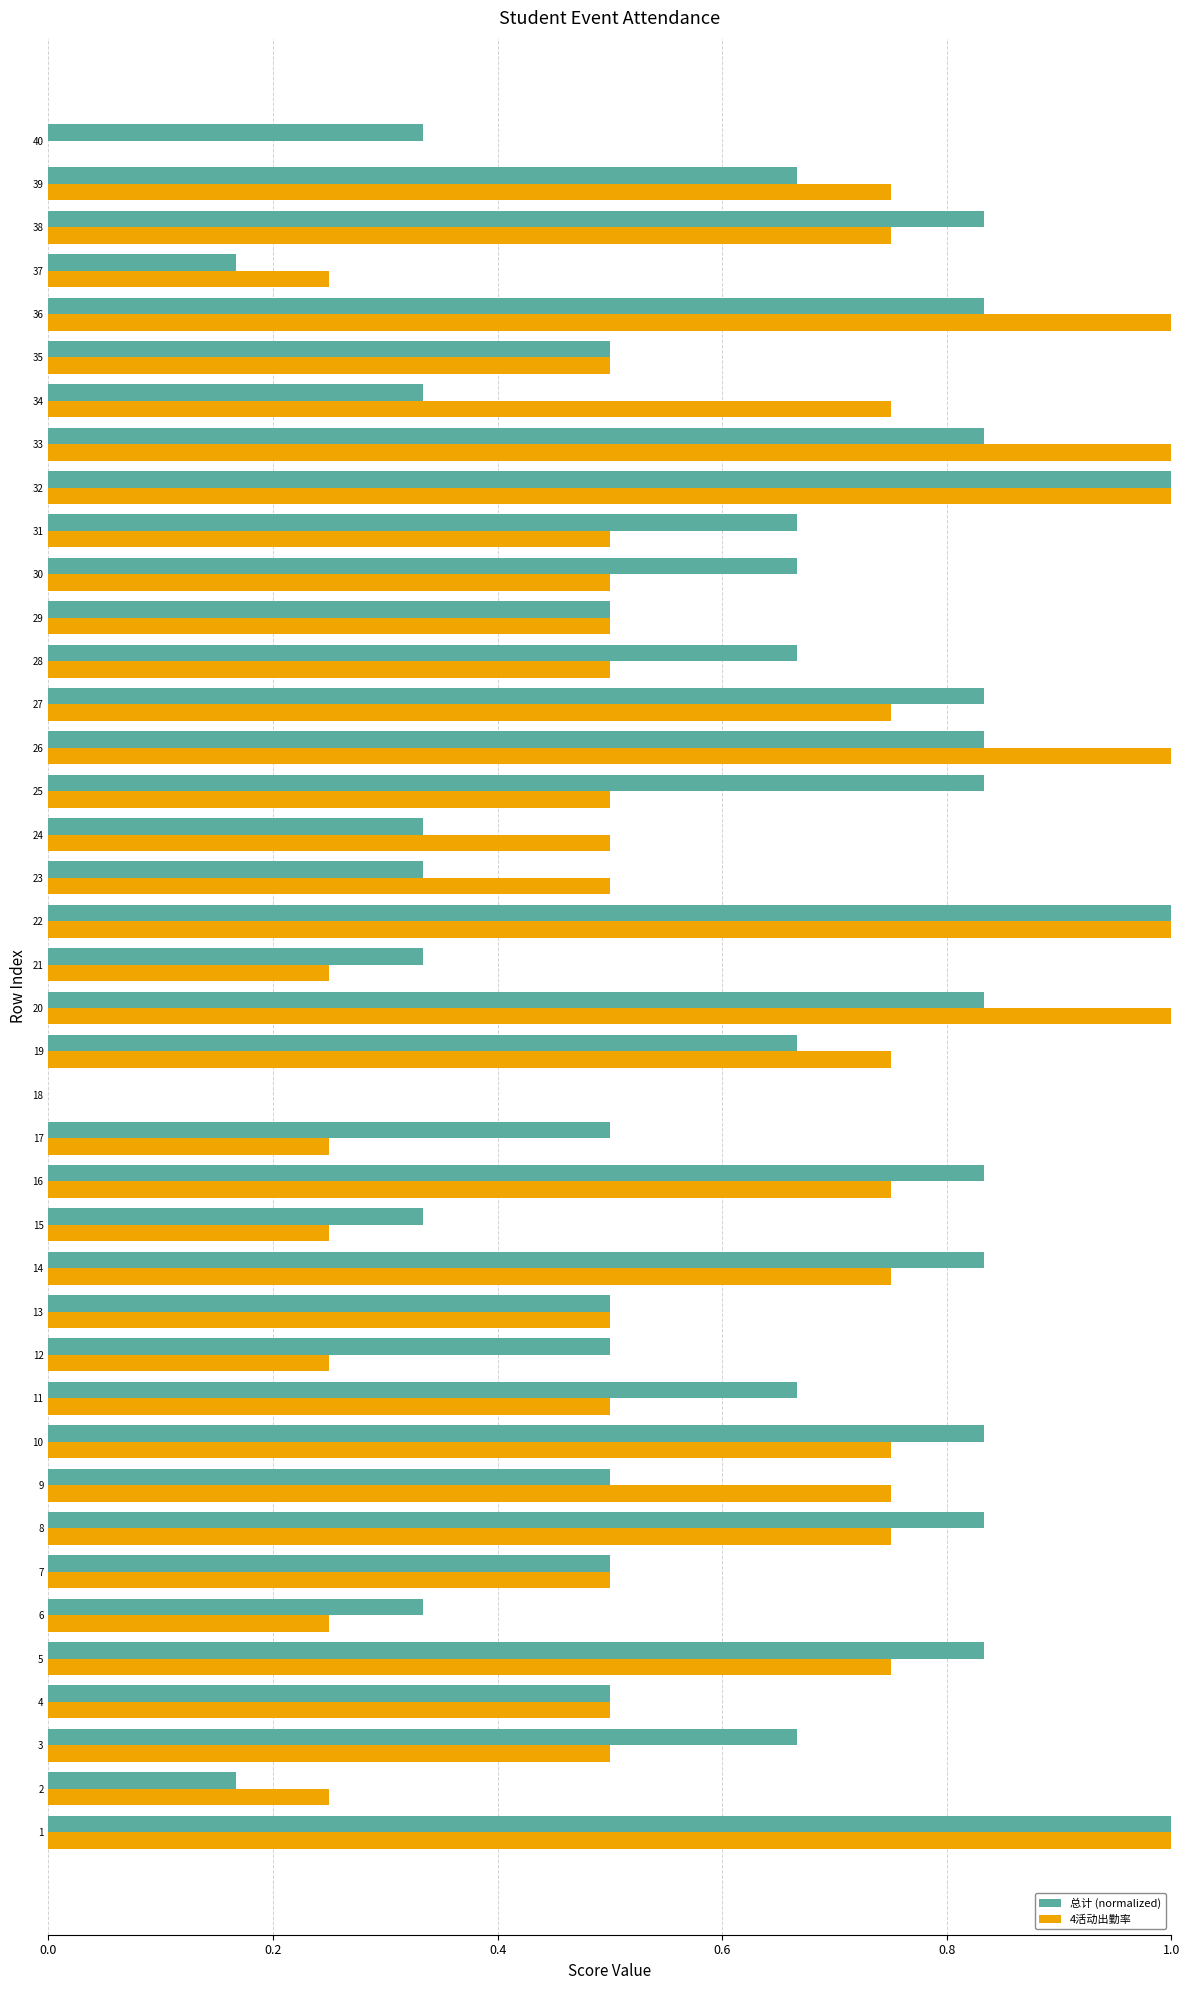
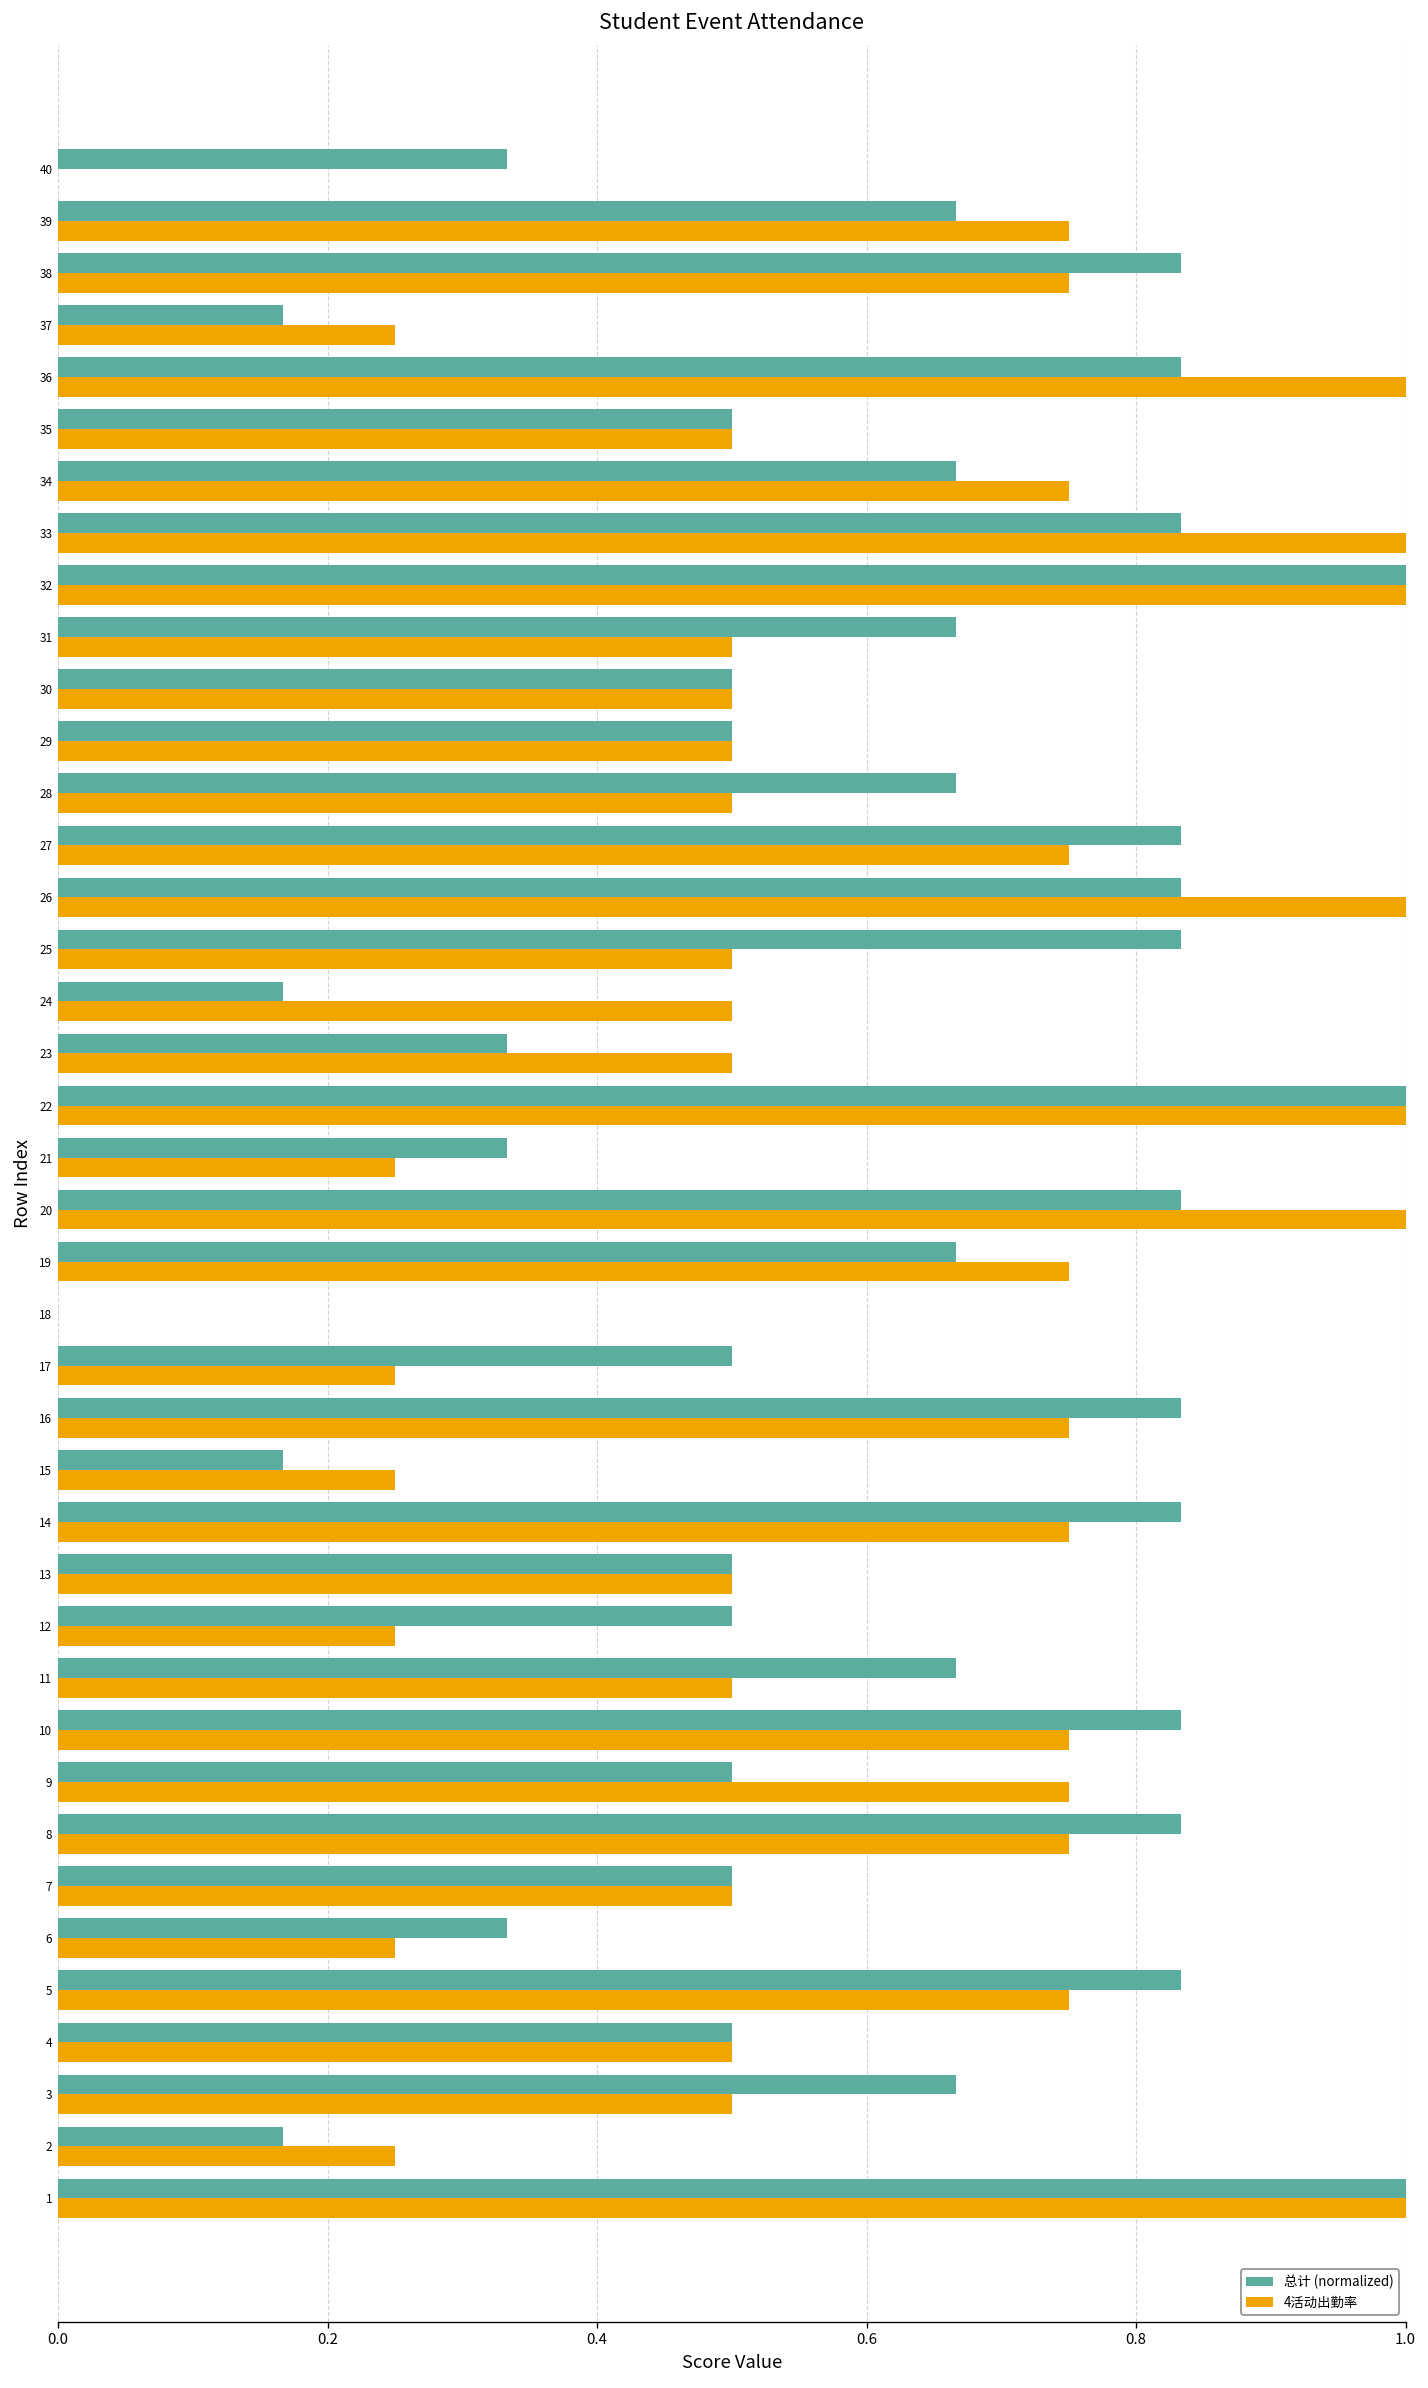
  {
    "总计 (normalized)": {
      "40": 0.333,
      "39": 0.667,
      "38": 0.833,
      "37": 0.167,
      "36": 0.833,
      "35": 0.500,
-     "34": 0.333,
+     "34": 0.667,
      "33": 0.833,
      "32": 1.000,
      "31": 0.667,
-     "30": 0.667,
+     "30": 0.500,
      "29": 0.500,
      "28": 0.667,
      "27": 0.833,
      "26": 0.833,
      "25": 0.833,
-     "24": 0.333,
+     "24": 0.167,
      "23": 0.333,
      "22": 1.000,
      "21": 0.333,
      "20": 0.833,
      "19": 0.667,
      "18": 0.000,
      "17": 0.500,
      "16": 0.833,
-     "15": 0.333,
+     "15": 0.167,
      "14": 0.833,
      "13": 0.500,
      "12": 0.500,
      "11": 0.667,
      "10": 0.833,
      "9": 0.500,
      "8": 0.833,
      "7": 0.500,
      "6": 0.333,
      "5": 0.833,
      "4": 0.500,
      "3": 0.667,
      "2": 0.167,
      "1": 1.000
    },
    "4活动出勤率": {
      "40": 0.000,
      "39": 0.750,
      "38": 0.750,
      "37": 0.250,
      "36": 1.000,
      "35": 0.500,
      "34": 0.750,
      "33": 1.000,
      "32": 1.000,
      "31": 0.500,
      "30": 0.500,
      "29": 0.500,
      "28": 0.500,
      "27": 0.750,
      "26": 1.000,
      "25": 0.500,
      "24": 0.500,
      "23": 0.500,
      "22": 1.000,
      "21": 0.250,
      "20": 1.000,
      "19": 0.750,
      "18": 0.000,
      "17": 0.250,
      "16": 0.750,
      "15": 0.250,
      "14": 0.750,
      "13": 0.500,
      "12": 0.250,
      "11": 0.500,
      "10": 0.750,
      "9": 0.750,
      "8": 0.750,
      "7": 0.500,
      "6": 0.250,
      "5": 0.750,
      "4": 0.500,
      "3": 0.500,
      "2": 0.250,
      "1": 1.000
    }
  }
